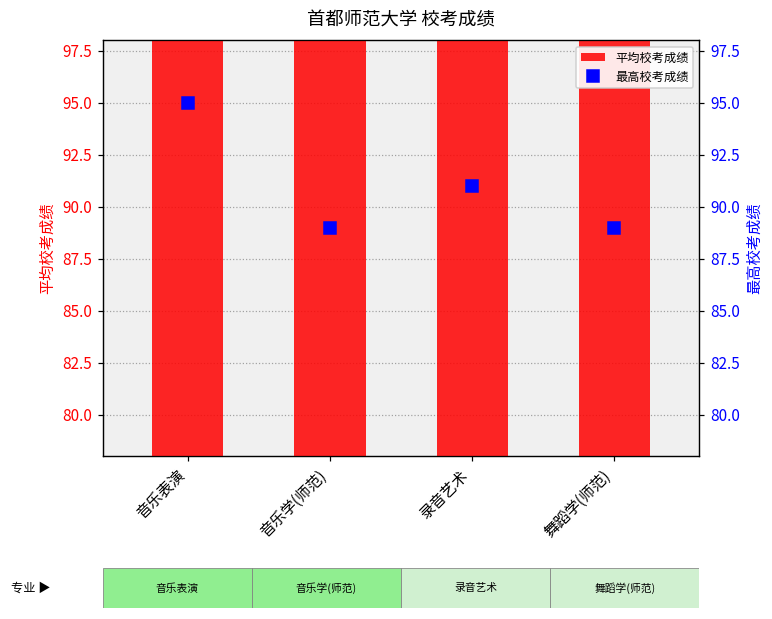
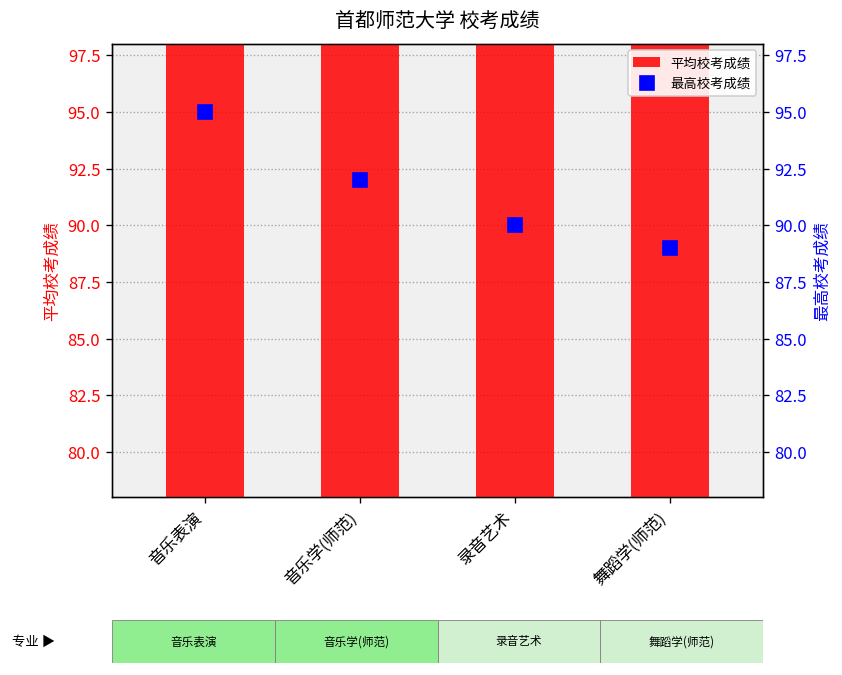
  {
    "最高校考成绩": {
      "音乐表演": 95,
-     "音乐学(师范)": 89,
-     "录音艺术": 91,
+     "音乐学(师范)": 92,
+     "录音艺术": 90,
      "舞蹈学(师范)": 89
    }
  }
